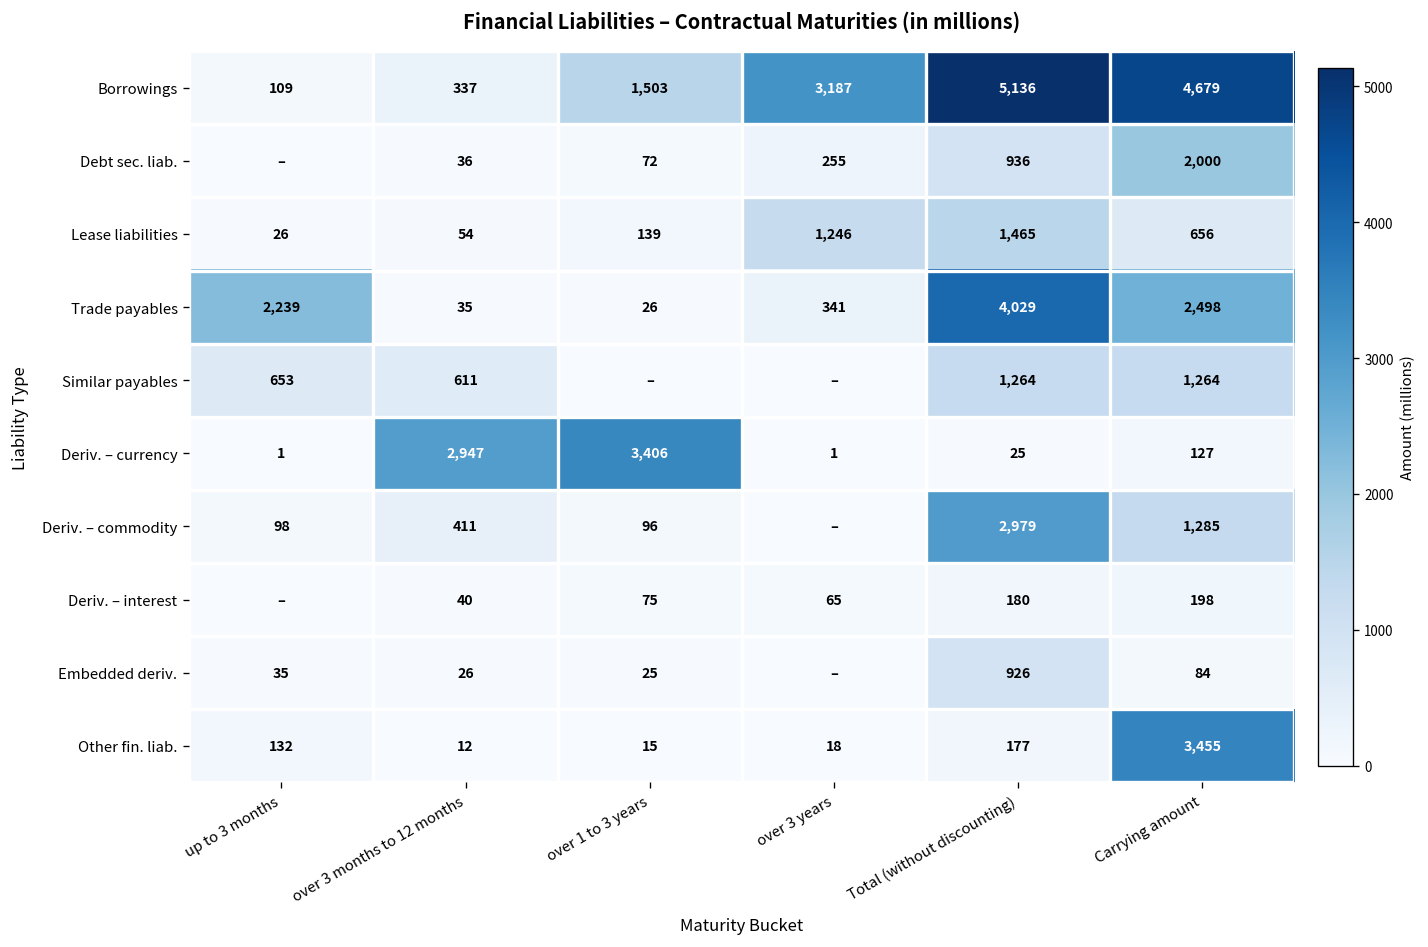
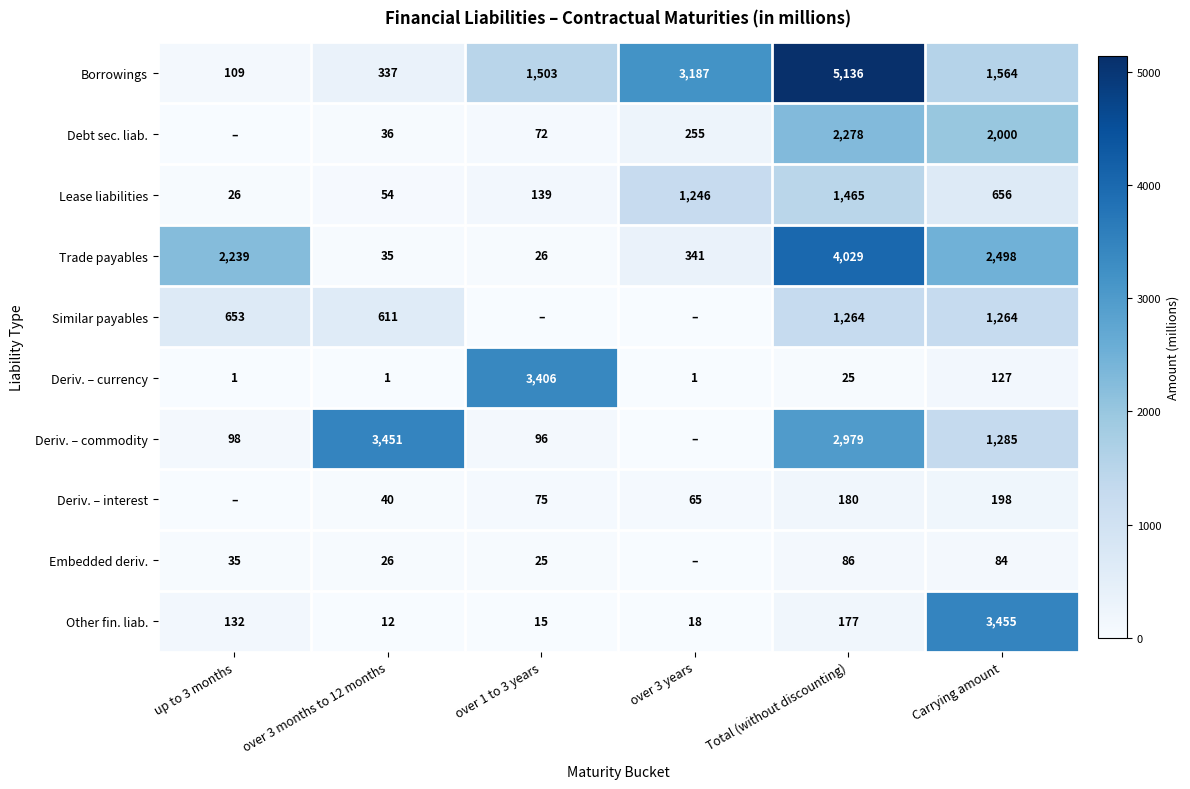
  {
    "Borrowings": {
      "up to 3 months": "109",
      "over 3 months to 12 months": "337",
      "over 1 to 3 years": "1,503",
      "over 3 years": "3,187",
      "Total (without discounting)": "5,136",
-     "Carrying amount": "4,679"
+     "Carrying amount": "1,564"
    },
    "Debt sec. liab.": {
      "over 3 months to 12 months": "36",
      "over 1 to 3 years": "72",
      "over 3 years": "255",
-     "Total (without discounting)": "936",
+     "Total (without discounting)": "2,278",
      "Carrying amount": "2,000"
    },
    "Lease liabilities": {
      "up to 3 months": "26",
      "over 3 months to 12 months": "54",
      "over 1 to 3 years": "139",
      "over 3 years": "1,246",
      "Total (without discounting)": "1,465",
      "Carrying amount": "656"
    },
    "Trade payables": {
      "up to 3 months": "2,239",
      "over 3 months to 12 months": "35",
      "over 1 to 3 years": "26",
      "over 3 years": "341",
      "Total (without discounting)": "4,029",
      "Carrying amount": "2,498"
    },
    "Similar payables": {
      "up to 3 months": "653",
      "over 3 months to 12 months": "611",
      "Total (without discounting)": "1,264",
      "Carrying amount": "1,264"
    },
    "Deriv. – currency": {
      "up to 3 months": "1",
-     "over 3 months to 12 months": "2,947",
+     "over 3 months to 12 months": "1",
      "over 1 to 3 years": "3,406",
      "over 3 years": "1",
      "Total (without discounting)": "25",
      "Carrying amount": "127"
    },
    "Deriv. – commodity": {
      "up to 3 months": "98",
-     "over 3 months to 12 months": "411",
+     "over 3 months to 12 months": "3,451",
      "over 1 to 3 years": "96",
      "Total (without discounting)": "2,979",
      "Carrying amount": "1,285"
    },
    "Deriv. – interest": {
      "over 3 months to 12 months": "40",
      "over 1 to 3 years": "75",
      "over 3 years": "65",
      "Total (without discounting)": "180",
      "Carrying amount": "198"
    },
    "Embedded deriv.": {
      "up to 3 months": "35",
      "over 3 months to 12 months": "26",
      "over 1 to 3 years": "25",
-     "Total (without discounting)": "926",
+     "Total (without discounting)": "86",
      "Carrying amount": "84"
    },
    "Other fin. liab.": {
      "up to 3 months": "132",
      "over 3 months to 12 months": "12",
      "over 1 to 3 years": "15",
      "over 3 years": "18",
      "Total (without discounting)": "177",
      "Carrying amount": "3,455"
    }
  }
